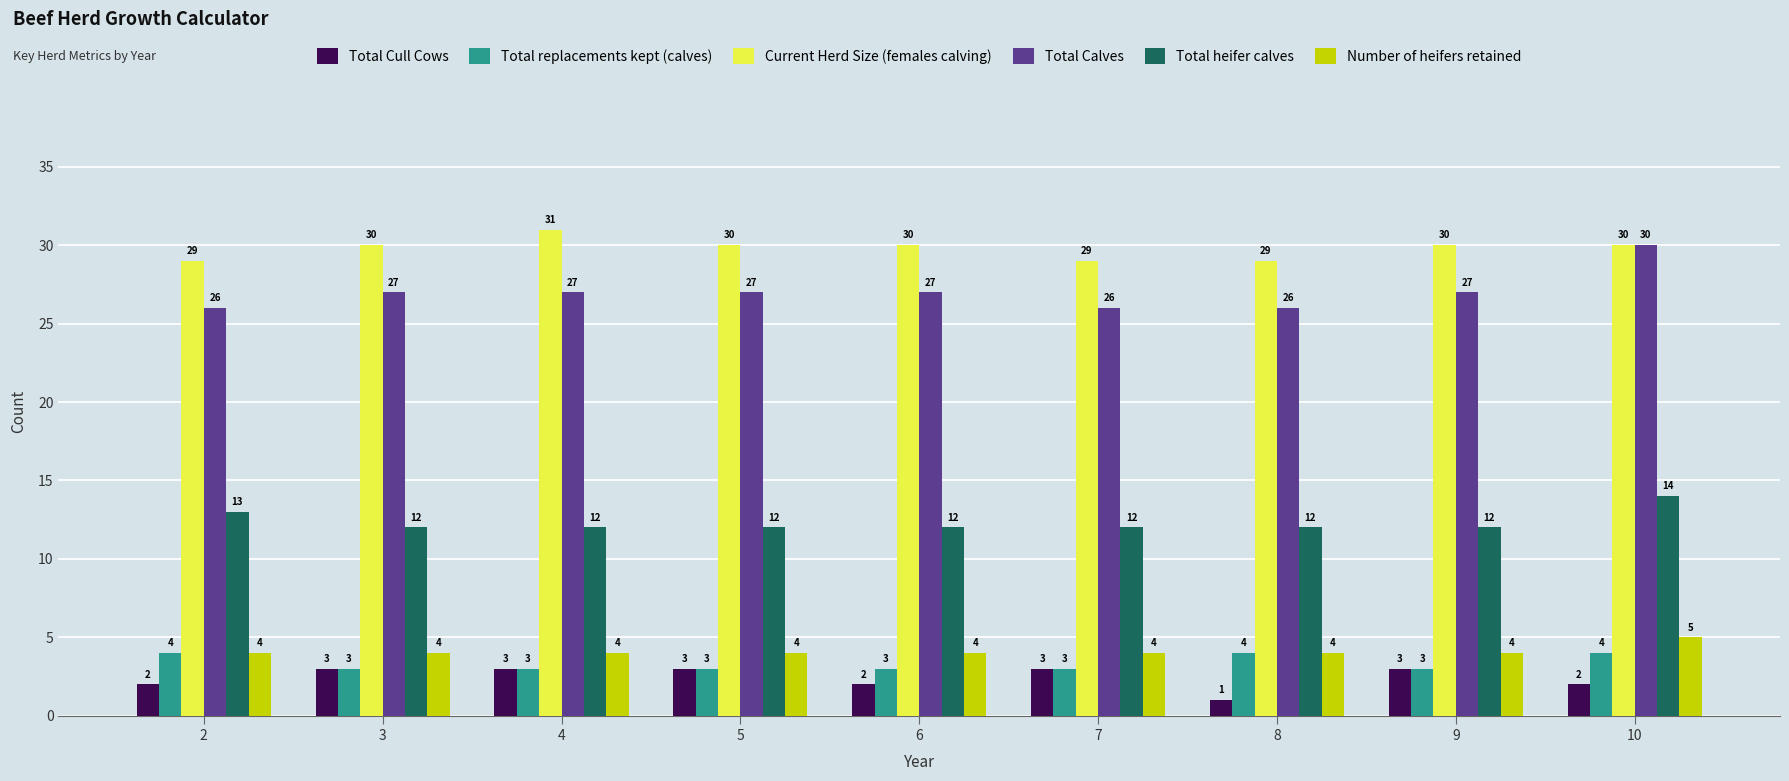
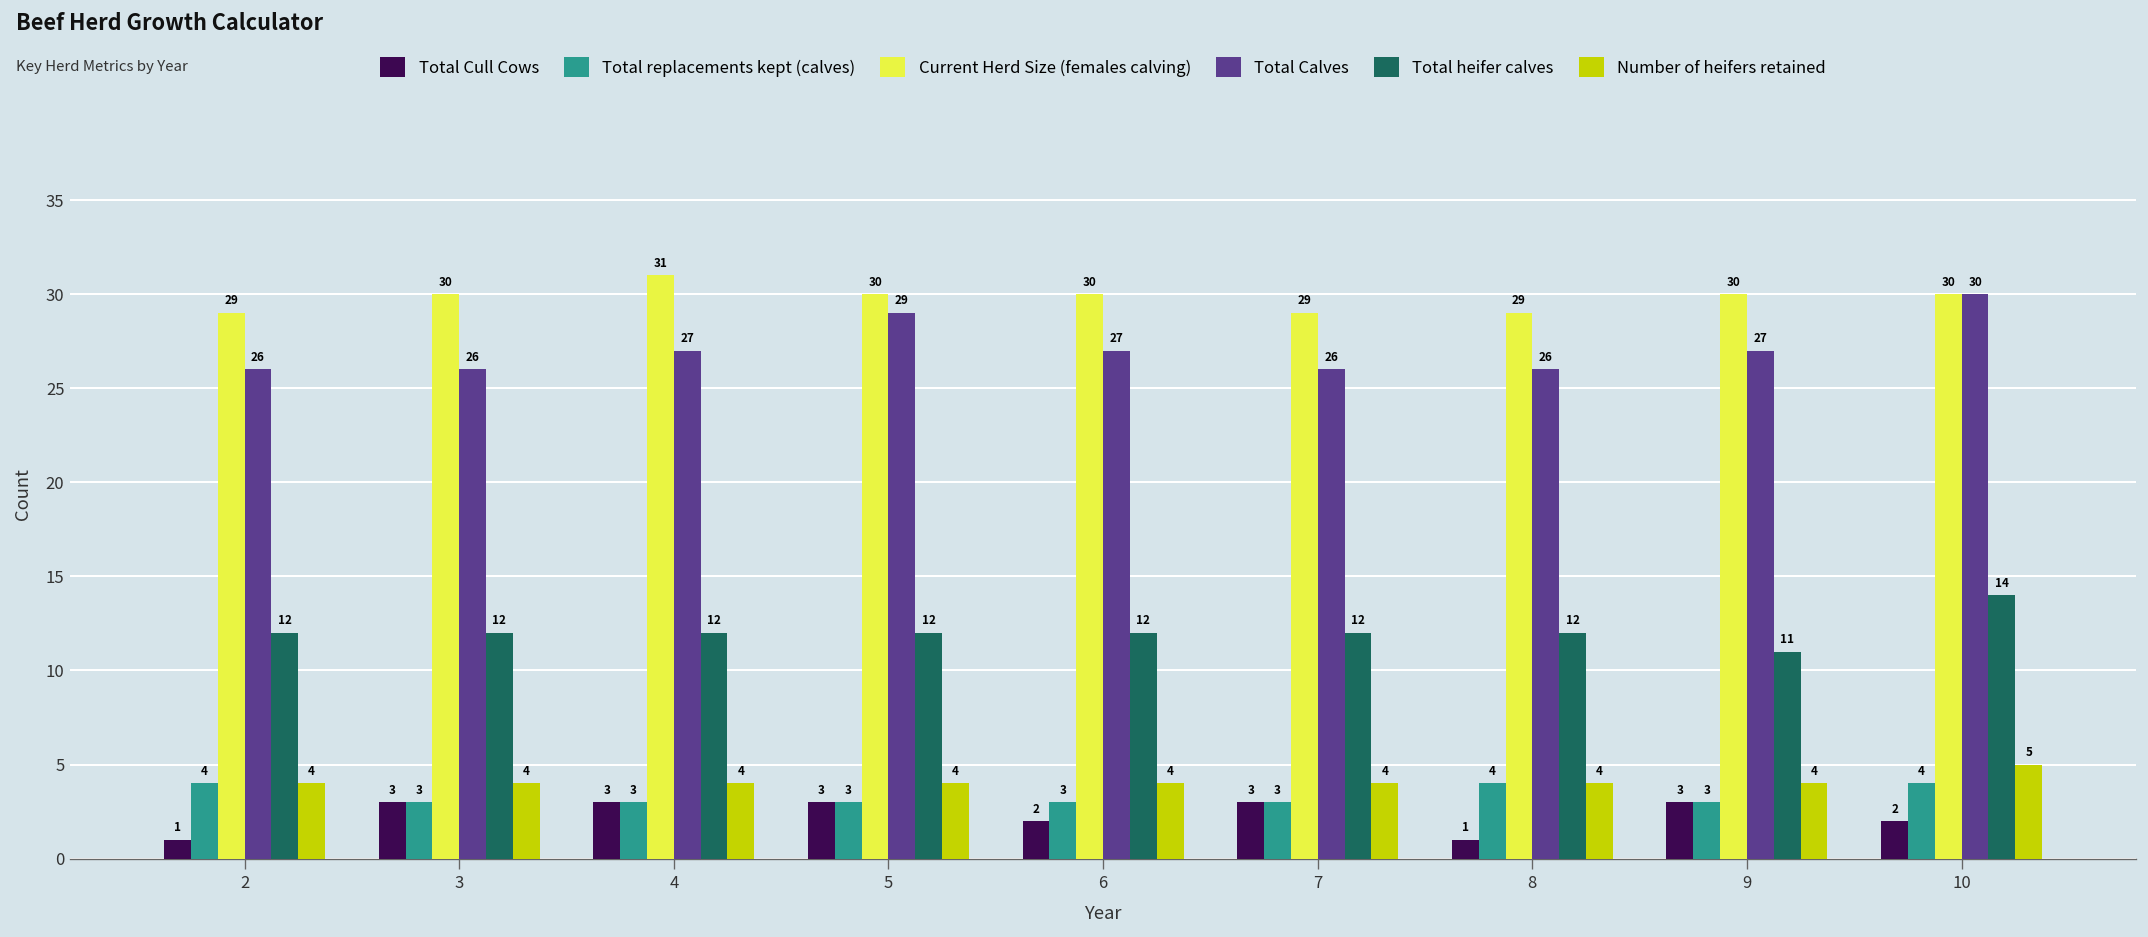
  {
    "Total Cull Cows": {
-     "2": 2,
+     "2": 1,
      "3": 3,
      "4": 3,
      "5": 3,
      "6": 2,
      "7": 3,
      "8": 1,
      "9": 3,
      "10": 2
    },
    "Total replacements kept (calves)": {
      "2": 4,
      "3": 3,
      "4": 3,
      "5": 3,
      "6": 3,
      "7": 3,
      "8": 4,
      "9": 3,
      "10": 4
    },
    "Current Herd Size (females calving)": {
      "2": 29,
      "3": 30,
      "4": 31,
      "5": 30,
      "6": 30,
      "7": 29,
      "8": 29,
      "9": 30,
      "10": 30
    },
    "Total Calves": {
      "2": 26,
-     "3": 27,
+     "3": 26,
      "4": 27,
-     "5": 27,
+     "5": 29,
      "6": 27,
      "7": 26,
      "8": 26,
      "9": 27,
      "10": 30
    },
    "Total heifer calves": {
-     "2": 13,
+     "2": 12,
      "3": 12,
      "4": 12,
      "5": 12,
      "6": 12,
      "7": 12,
      "8": 12,
-     "9": 12,
+     "9": 11,
      "10": 14
    },
    "Number of heifers retained": {
      "2": 4,
      "3": 4,
      "4": 4,
      "5": 4,
      "6": 4,
      "7": 4,
      "8": 4,
      "9": 4,
      "10": 5
    }
  }
